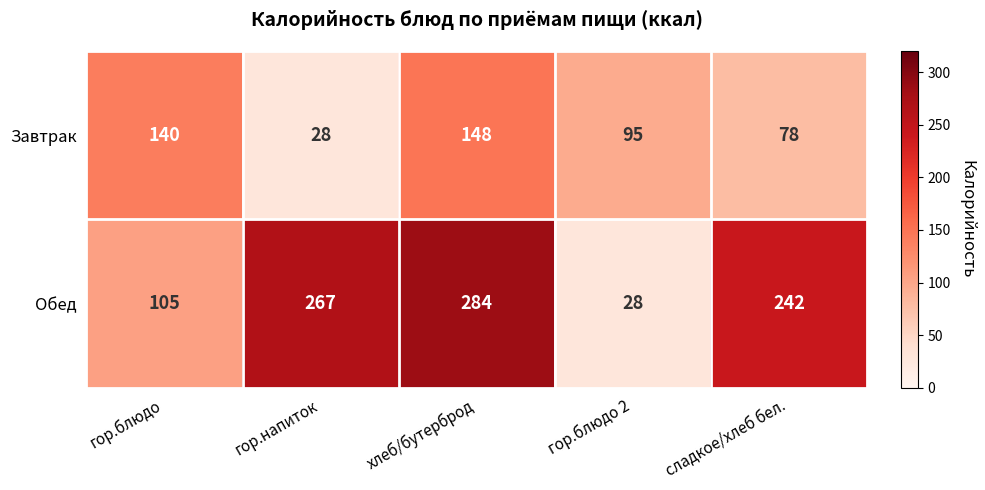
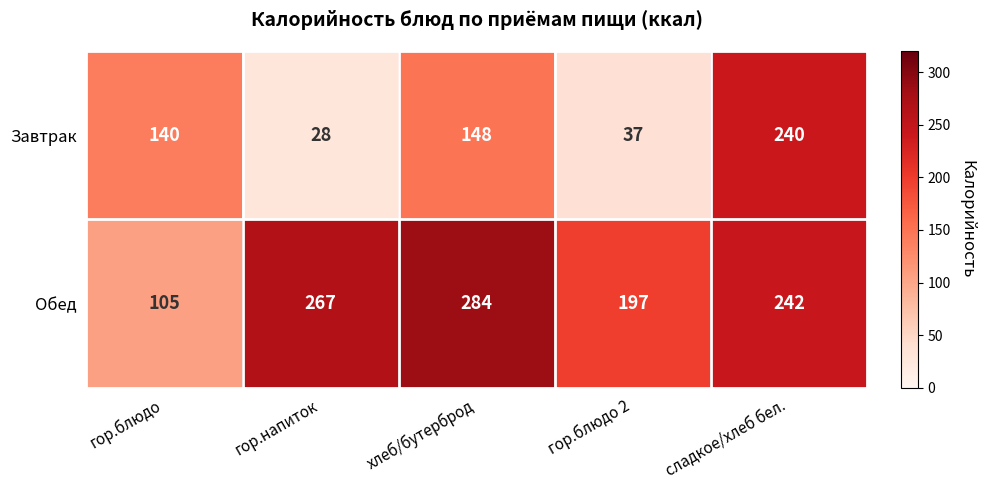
  {
    "Завтрак": {
      "гор.блюдо": 140,
      "гор.напиток": 28,
      "хлеб/бутерброд": 148,
-     "гор.блюдо 2": 95,
-     "сладкое/хлеб бел.": 78
+     "гор.блюдо 2": 37,
+     "сладкое/хлеб бел.": 240
    },
    "Обед": {
      "гор.блюдо": 105,
      "гор.напиток": 267,
      "хлеб/бутерброд": 284,
-     "гор.блюдо 2": 28,
+     "гор.блюдо 2": 197,
      "сладкое/хлеб бел.": 242
    }
  }
